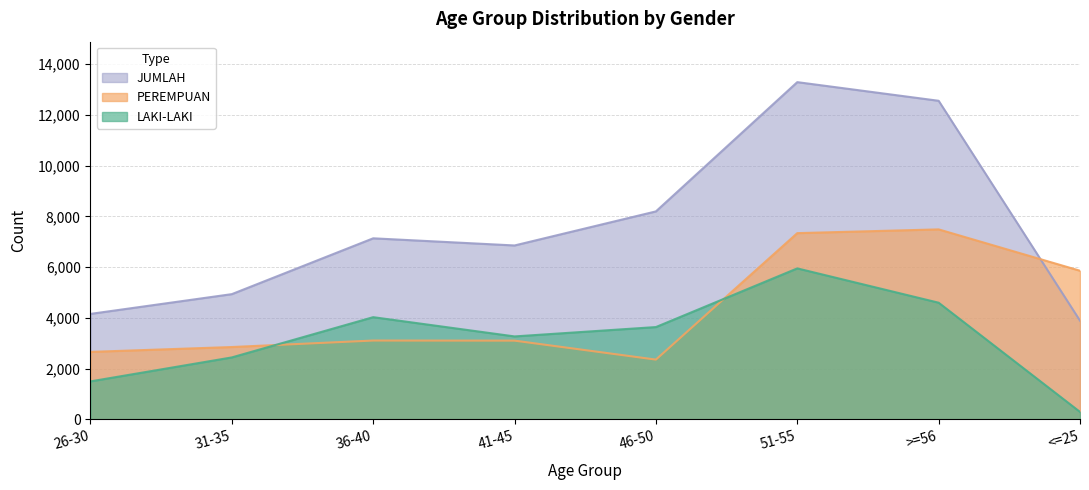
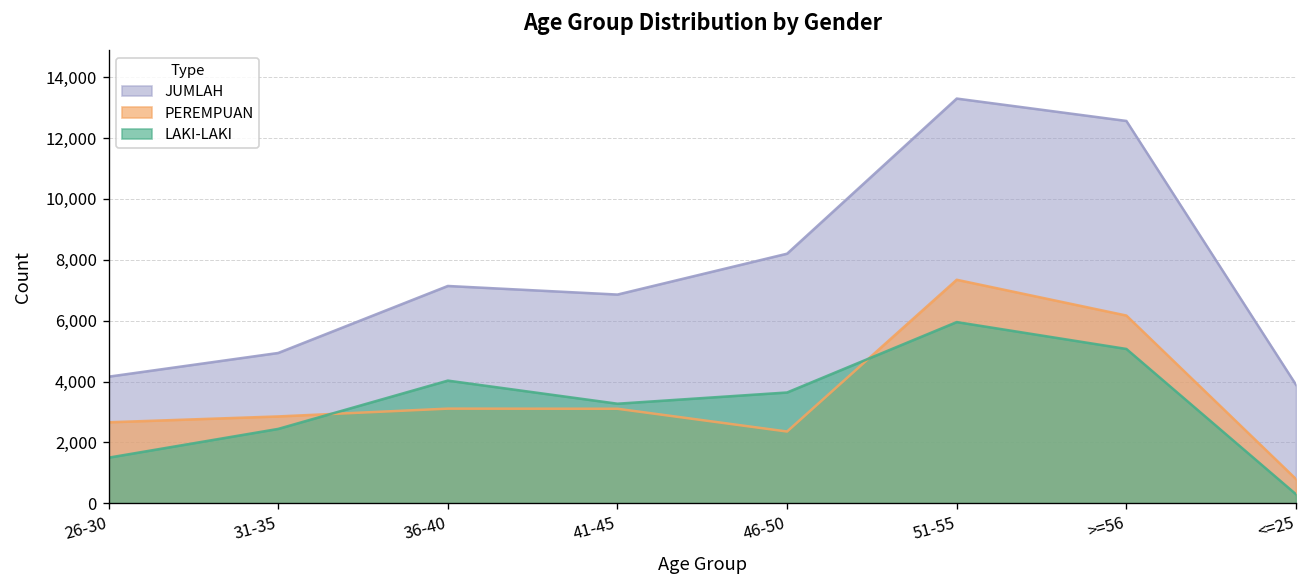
  {
    "JUMLAH": {
      "26-30": "4,200",
      "31-35": "4,900",
      "36-40": "7,100",
      "41-45": "6,900",
      "46-50": "8,200",
      "51-55": "13,300",
      ">=56": "12,600",
      "<=25": "3,900"
    },
    "PEREMPUAN": {
      "26-30": "2,700",
      "31-35": "2,900",
      "36-40": "3,100",
      "41-45": "3,100",
      "46-50": "2,400",
      "51-55": "7,300",
-     ">=56": "7,500",
-     "<=25": "5,900"
+     ">=56": "6,200",
+     "<=25": "800"
    },
    "LAKI-LAKI": {
      "26-30": "1,500",
      "31-35": "2,400",
      "36-40": "4,000",
      "41-45": "3,300",
      "46-50": "3,600",
      "51-55": "6,000",
-     ">=56": "4,600",
+     ">=56": "5,100",
      "<=25": "300"
    }
  }
